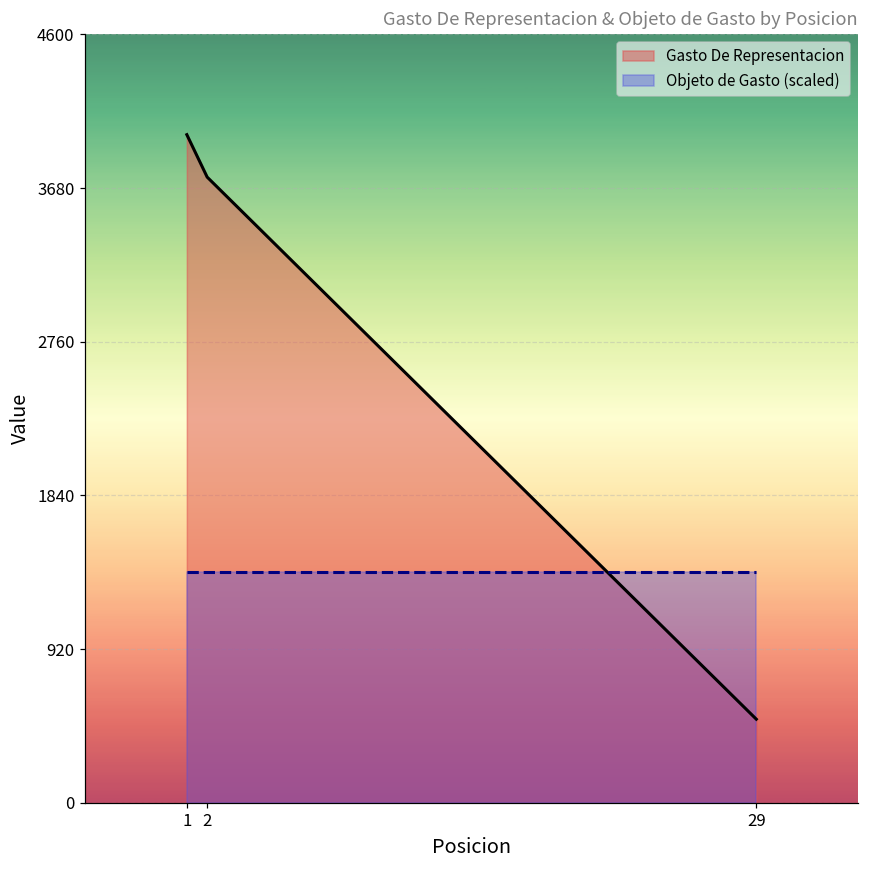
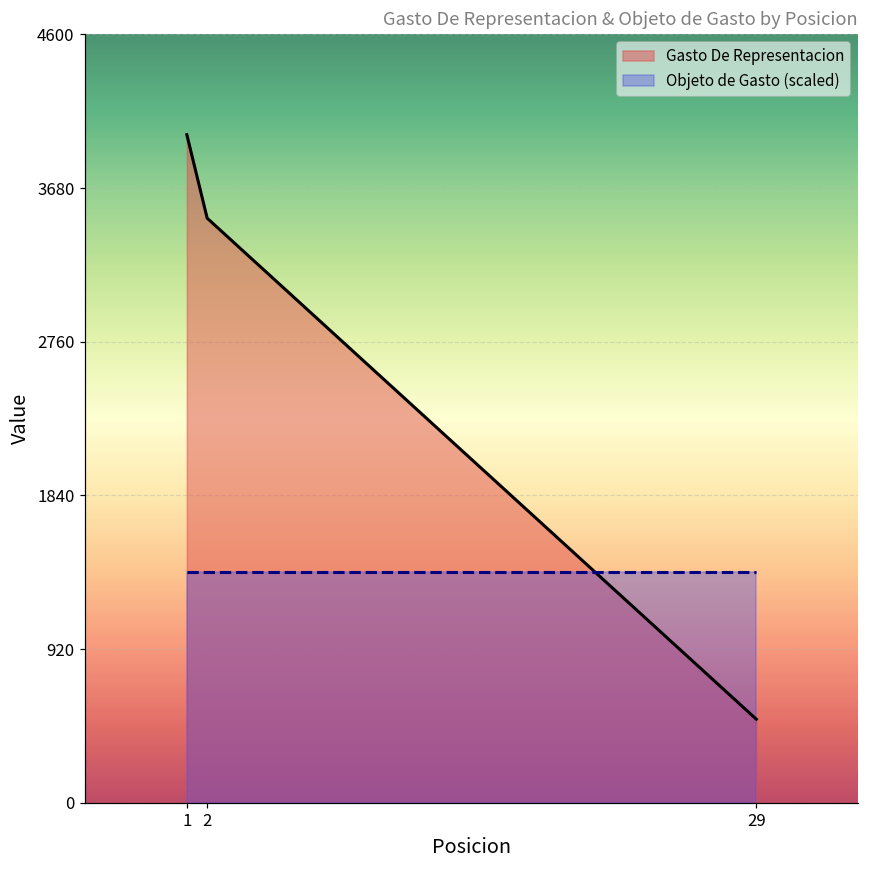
  {
    "Gasto De Representacion": {
      "1": 4000,
-     "2": 3750,
+     "2": 3500,
      "29": 500
    },
    "Objeto de Gasto (scaled)": {
      "1": 1380,
      "2": 1380,
      "29": 1380
    }
  }
